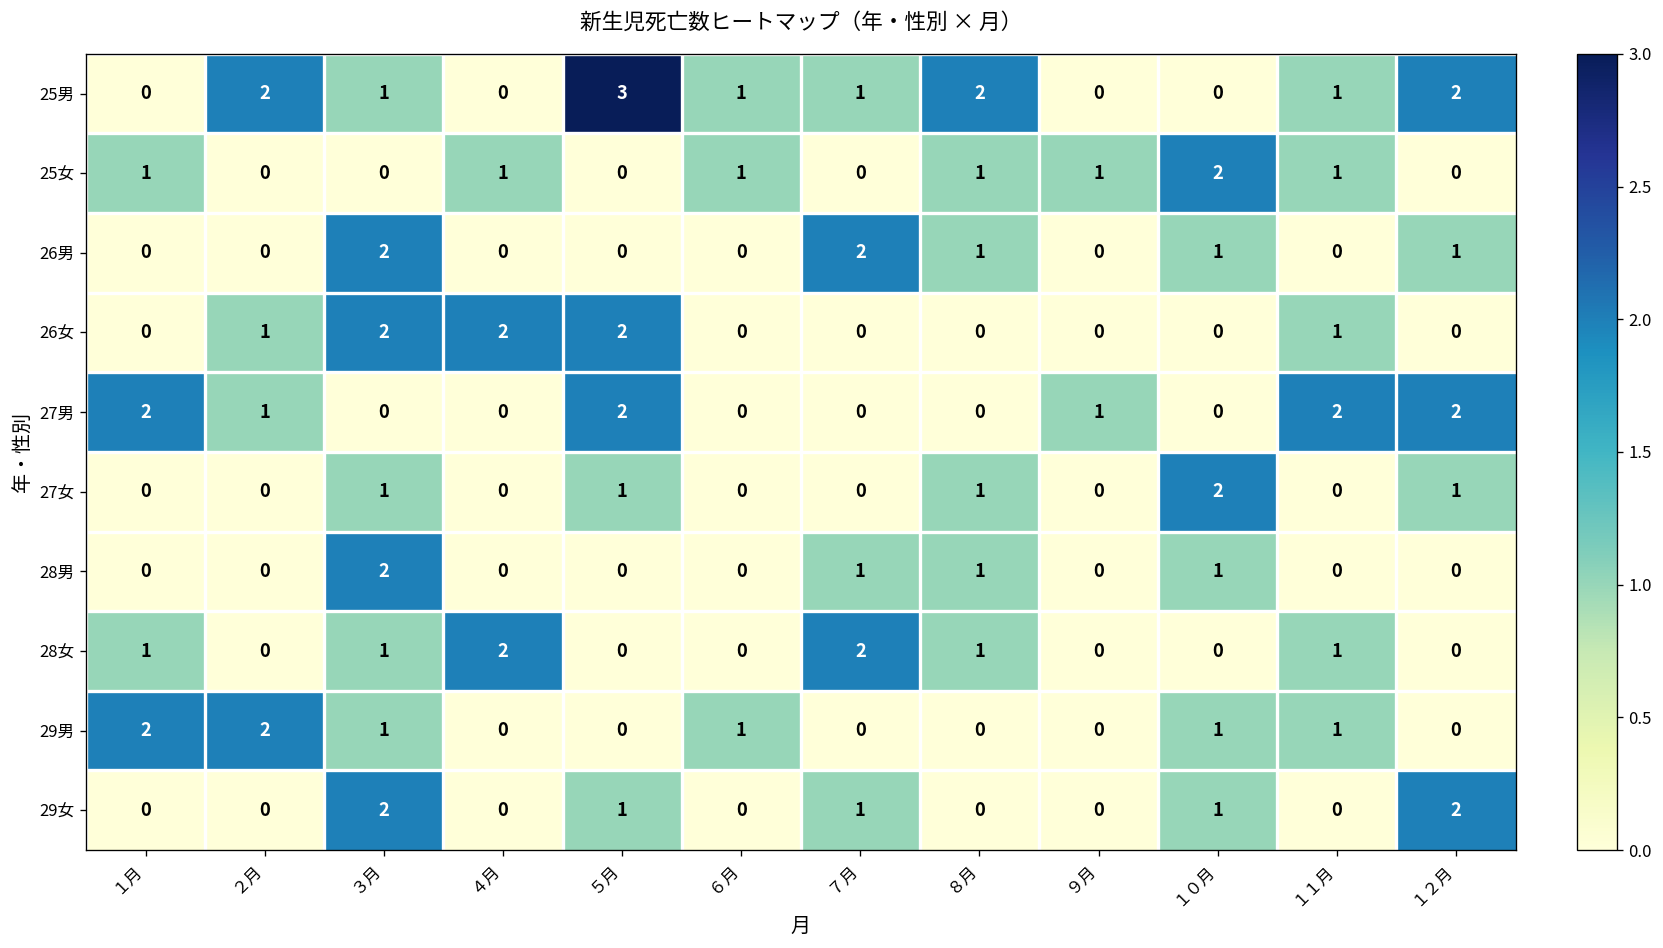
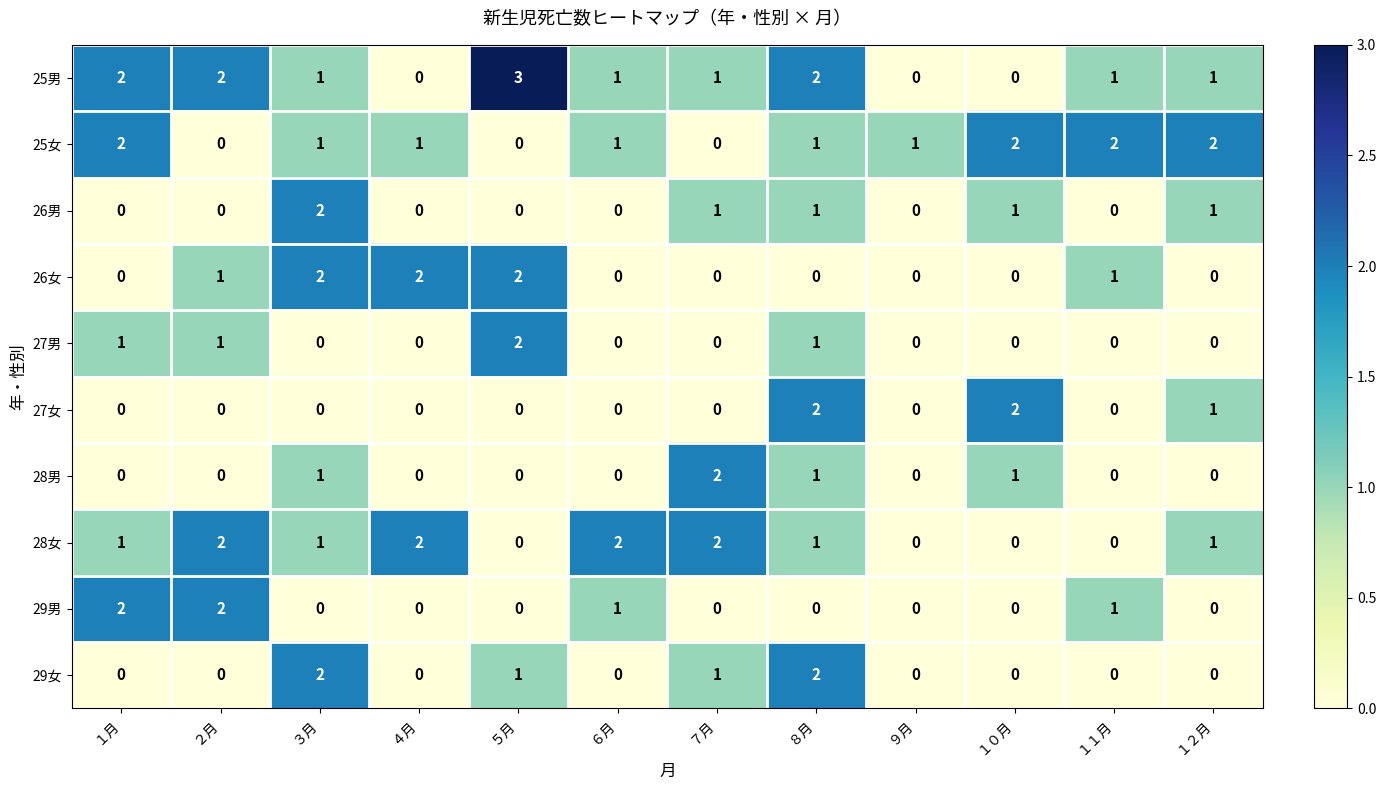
  {
    "25男": {
-     "１月": 0,
+     "１月": 2,
      "２月": 2,
      "３月": 1,
      "４月": 0,
      "５月": 3,
      "６月": 1,
      "７月": 1,
      "８月": 2,
      "９月": 0,
      "１０月": 0,
      "１１月": 1,
-     "１２月": 2
+     "１２月": 1
    },
    "25女": {
-     "１月": 1,
+     "１月": 2,
      "２月": 0,
-     "３月": 0,
+     "３月": 1,
      "４月": 1,
      "５月": 0,
      "６月": 1,
      "７月": 0,
      "８月": 1,
      "９月": 1,
      "１０月": 2,
-     "１１月": 1,
-     "１２月": 0
+     "１１月": 2,
+     "１２月": 2
    },
    "26男": {
      "１月": 0,
      "２月": 0,
      "３月": 2,
      "４月": 0,
      "５月": 0,
      "６月": 0,
-     "７月": 2,
+     "７月": 1,
      "８月": 1,
      "９月": 0,
      "１０月": 1,
      "１１月": 0,
      "１２月": 1
    },
    "26女": {
      "１月": 0,
      "２月": 1,
      "３月": 2,
      "４月": 2,
      "５月": 2,
      "６月": 0,
      "７月": 0,
      "８月": 0,
      "９月": 0,
      "１０月": 0,
      "１１月": 1,
      "１２月": 0
    },
    "27男": {
-     "１月": 2,
+     "１月": 1,
      "２月": 1,
      "３月": 0,
      "４月": 0,
      "５月": 2,
      "６月": 0,
      "７月": 0,
-     "８月": 0,
-     "９月": 1,
+     "８月": 1,
+     "９月": 0,
      "１０月": 0,
-     "１１月": 2,
-     "１２月": 2
+     "１１月": 0,
+     "１２月": 0
    },
    "27女": {
      "１月": 0,
      "２月": 0,
-     "３月": 1,
+     "３月": 0,
      "４月": 0,
-     "５月": 1,
+     "５月": 0,
      "６月": 0,
      "７月": 0,
-     "８月": 1,
+     "８月": 2,
      "９月": 0,
      "１０月": 2,
      "１１月": 0,
      "１２月": 1
    },
    "28男": {
      "１月": 0,
      "２月": 0,
-     "３月": 2,
+     "３月": 1,
      "４月": 0,
      "５月": 0,
      "６月": 0,
-     "７月": 1,
+     "７月": 2,
      "８月": 1,
      "９月": 0,
      "１０月": 1,
      "１１月": 0,
      "１２月": 0
    },
    "28女": {
      "１月": 1,
-     "２月": 0,
+     "２月": 2,
      "３月": 1,
      "４月": 2,
      "５月": 0,
-     "６月": 0,
+     "６月": 2,
      "７月": 2,
      "８月": 1,
      "９月": 0,
      "１０月": 0,
-     "１１月": 1,
-     "１２月": 0
+     "１１月": 0,
+     "１２月": 1
    },
    "29男": {
      "１月": 2,
      "２月": 2,
-     "３月": 1,
+     "３月": 0,
      "４月": 0,
      "５月": 0,
      "６月": 1,
      "７月": 0,
      "８月": 0,
      "９月": 0,
-     "１０月": 1,
+     "１０月": 0,
      "１１月": 1,
      "１２月": 0
    },
    "29女": {
      "１月": 0,
      "２月": 0,
      "３月": 2,
      "４月": 0,
      "５月": 1,
      "６月": 0,
      "７月": 1,
-     "８月": 0,
+     "８月": 2,
      "９月": 0,
-     "１０月": 1,
+     "１０月": 0,
      "１１月": 0,
-     "１２月": 2
+     "１２月": 0
    }
  }
